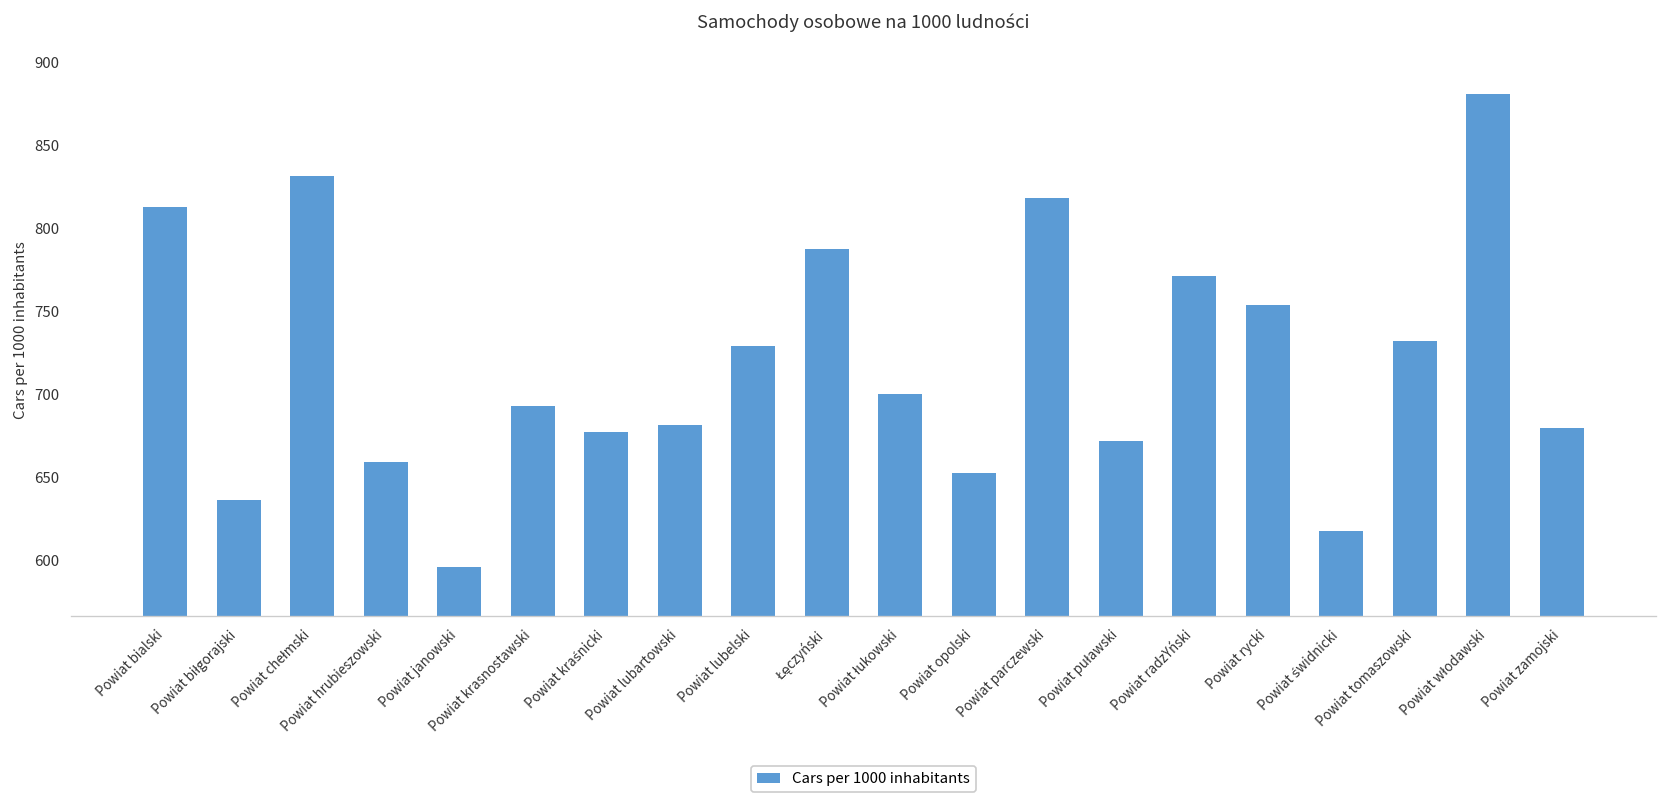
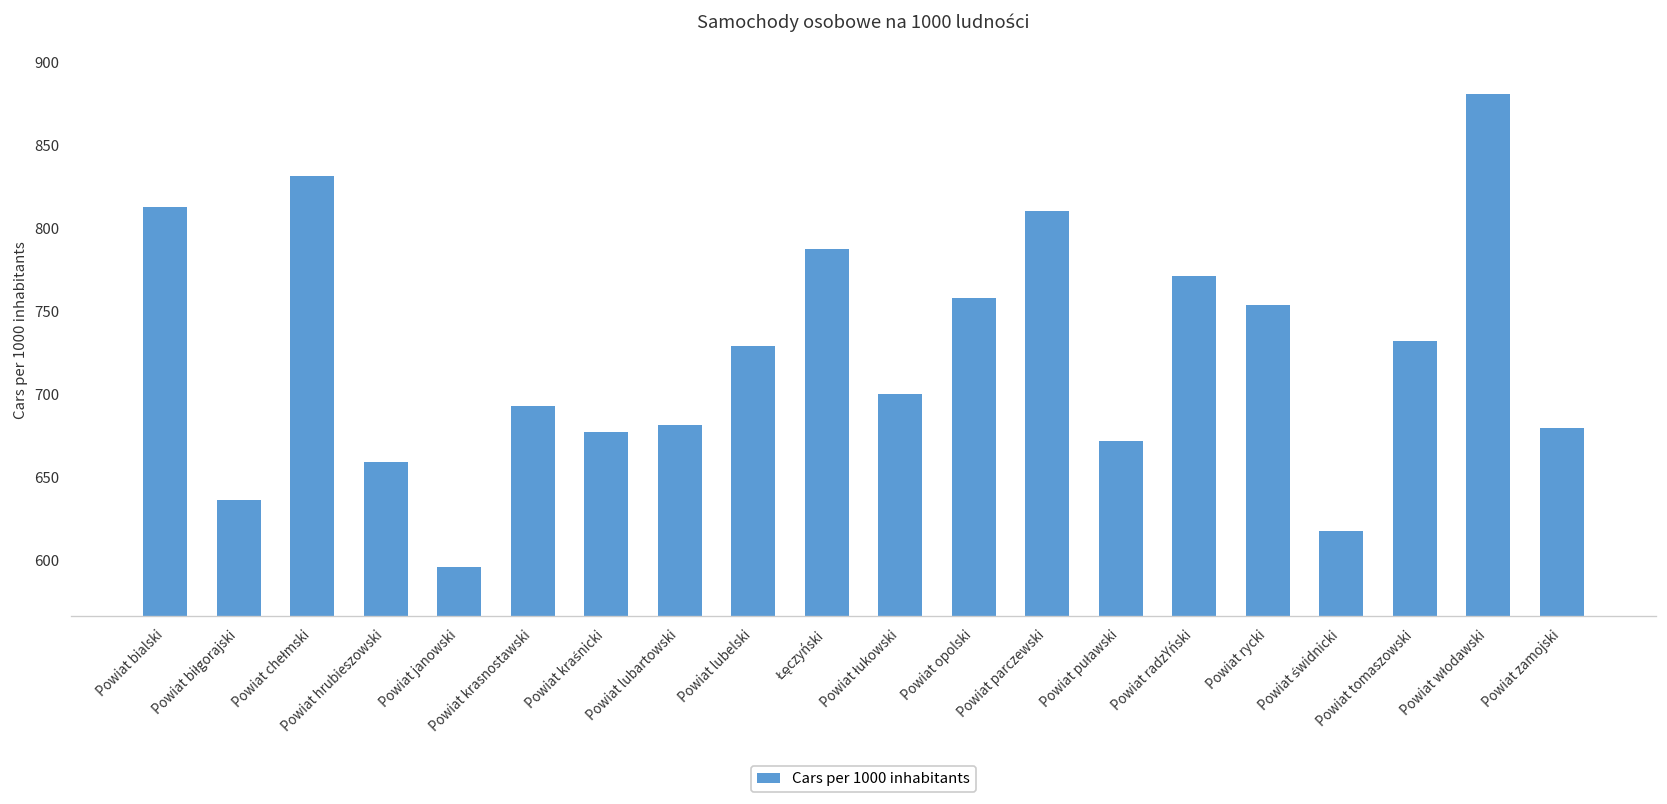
  {
    "Powiat bialski": 813,
    "Powiat biłgorajski": 637,
    "Powiat chełmski": 832,
    "Powiat hrubieszowski": 659,
    "Powiat janowski": 596,
    "Powiat krasnostawski": 693,
    "Powiat kraśnicki": 677,
    "Powiat lubartowski": 681,
    "Powiat lubelski": 729,
    "Łęczyński": 787,
    "Powiat łukowski": 701,
-   "Powiat opolski": 653,
-   "Powiat parczewski": 819,
+   "Powiat opolski": 758,
+   "Powiat parczewski": 811,
    "Powiat puławski": 672,
    "Powiat radzYński": 771,
    "Powiat rycki": 754,
    "Powiat świdnicki": 618,
    "Powiat tomaszowski": 732,
    "Powiat włodawski": 881,
    "Powiat zamojski": 680
  }
